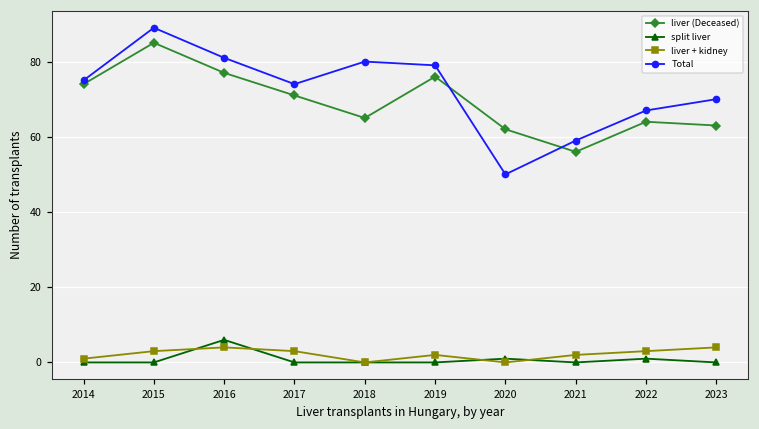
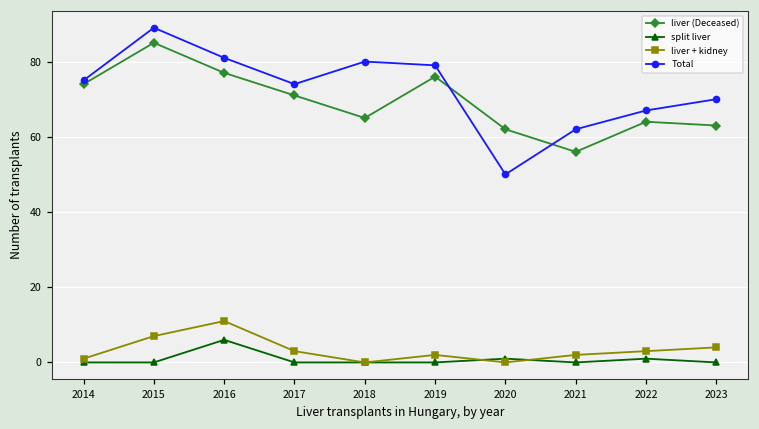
  {
    "liver (Deceased)": {
      "2014": 74,
      "2015": 85,
      "2016": 77,
      "2017": 71,
      "2018": 65,
      "2019": 76,
      "2020": 62,
      "2021": 56,
      "2022": 64,
      "2023": 63
    },
    "split liver": {
      "2014": 0,
      "2015": 0,
      "2016": 6,
      "2017": 0,
      "2019": 0,
      "2020": 1,
      "2021": 0,
      "2022": 1,
      "2023": 0
    },
    "liver + kidney": {
      "2014": 1,
-     "2015": 3,
-     "2016": 4,
+     "2015": 7,
+     "2016": 11,
      "2017": 3,
      "2019": 2,
      "2020": 0,
      "2021": 2,
      "2022": 3,
      "2023": 4
    },
    "Total": {
      "2014": 75,
      "2015": 89,
      "2016": 81,
      "2017": 74,
      "2018": 80,
      "2019": 79,
      "2020": 50,
-     "2021": 59,
+     "2021": 62,
      "2022": 67,
      "2023": 70
    }
  }
